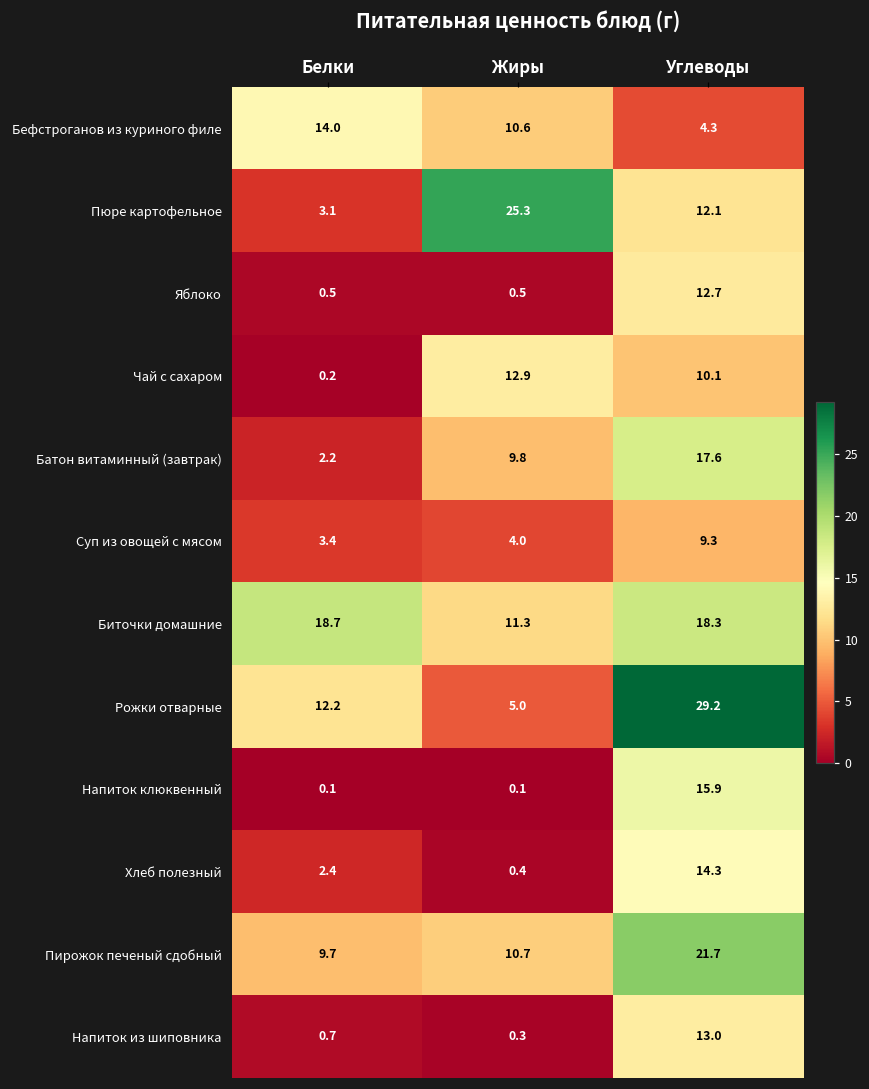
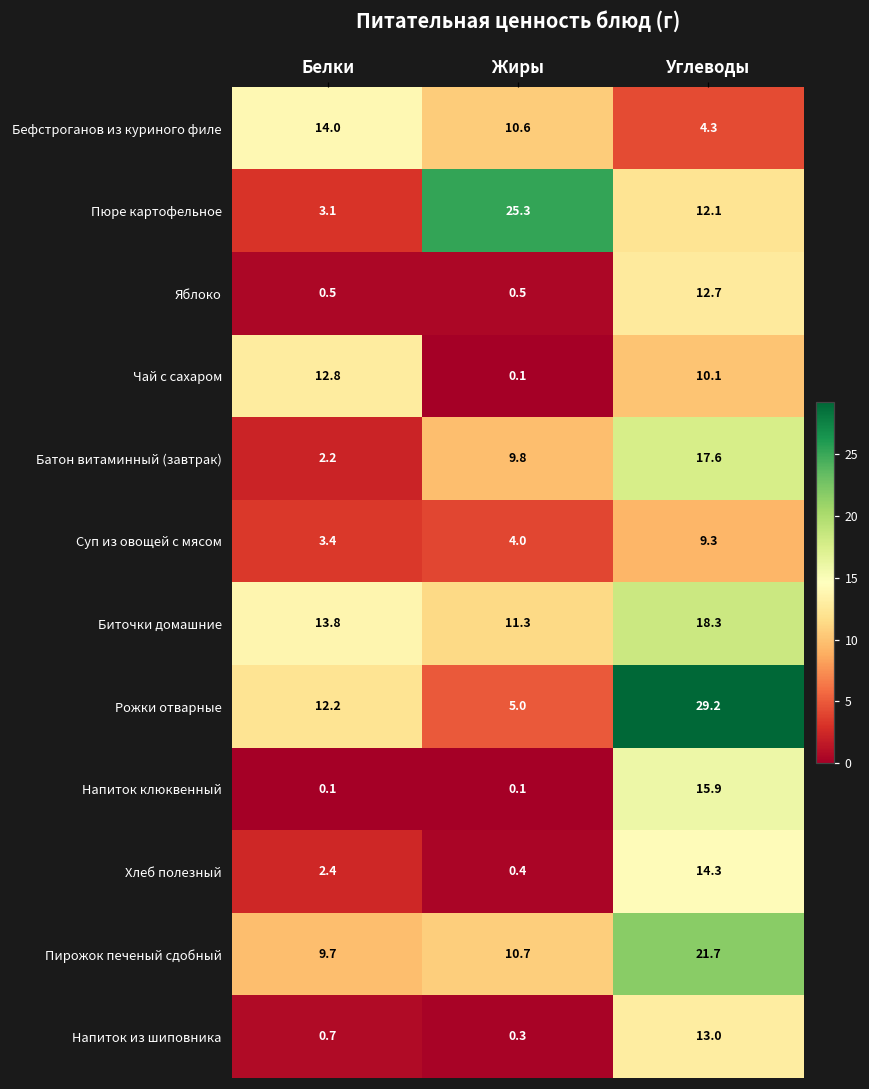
  {
    "Бефстроганов из куриного филе": {
      "Белки": 14.0,
      "Жиры": 10.6,
      "Углеводы": 4.3
    },
    "Пюре картофельное": {
      "Белки": 3.1,
      "Жиры": 25.3,
      "Углеводы": 12.1
    },
    "Яблоко": {
      "Белки": 0.5,
      "Жиры": 0.5,
      "Углеводы": 12.7
    },
    "Чай с сахаром": {
-     "Белки": 0.2,
-     "Жиры": 12.9,
+     "Белки": 12.8,
+     "Жиры": 0.1,
      "Углеводы": 10.1
    },
    "Батон витаминный (завтрак)": {
      "Белки": 2.2,
      "Жиры": 9.8,
      "Углеводы": 17.6
    },
    "Суп из овощей с мясом": {
      "Белки": 3.4,
      "Жиры": 4.0,
      "Углеводы": 9.3
    },
    "Биточки домашние": {
-     "Белки": 18.7,
+     "Белки": 13.8,
      "Жиры": 11.3,
      "Углеводы": 18.3
    },
    "Рожки отварные": {
      "Белки": 12.2,
      "Жиры": 5.0,
      "Углеводы": 29.2
    },
    "Напиток клюквенный": {
      "Белки": 0.1,
      "Жиры": 0.1,
      "Углеводы": 15.9
    },
    "Хлеб полезный": {
      "Белки": 2.4,
      "Жиры": 0.4,
      "Углеводы": 14.3
    },
    "Пирожок печеный сдобный": {
      "Белки": 9.7,
      "Жиры": 10.7,
      "Углеводы": 21.7
    },
    "Напиток из шиповника": {
      "Белки": 0.7,
      "Жиры": 0.3,
      "Углеводы": 13.0
    }
  }
